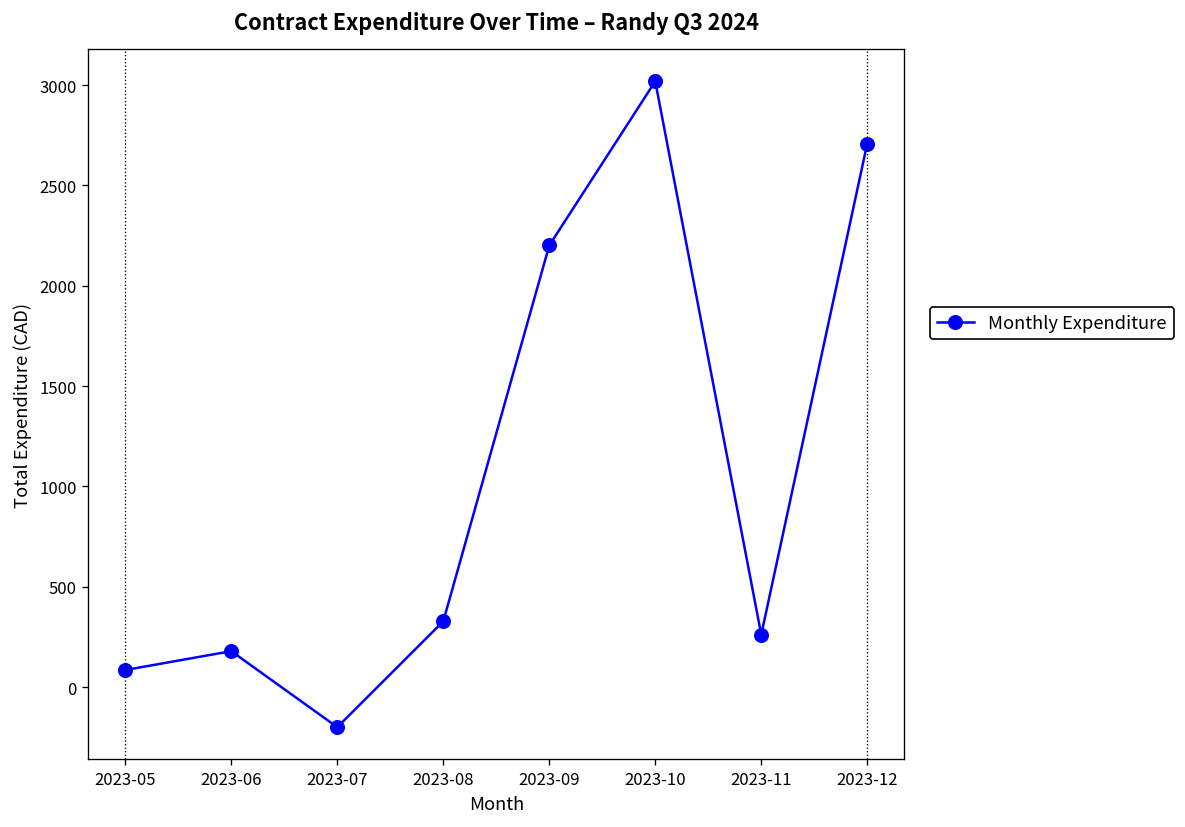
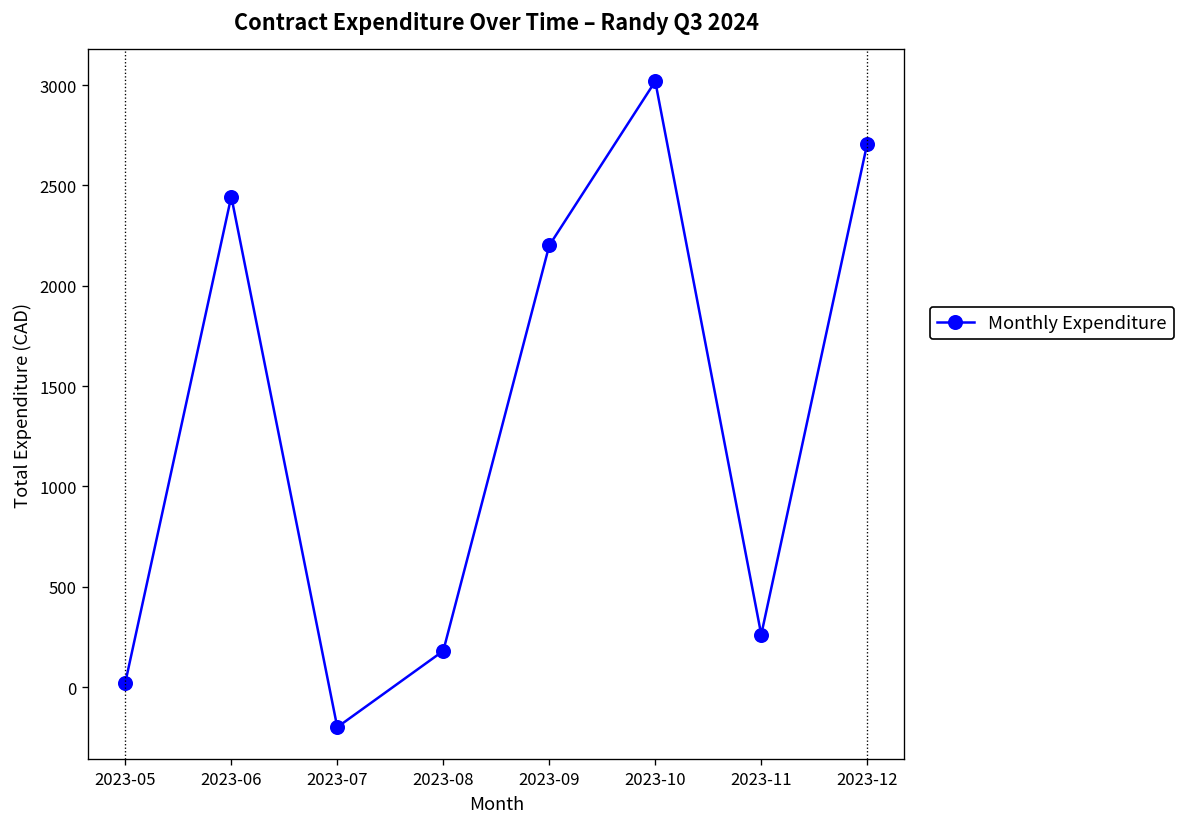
  {
-   "2023-05": 80,
-   "2023-06": 180,
+   "2023-05": 20,
+   "2023-06": 2440,
    "2023-07": -200,
-   "2023-08": 330,
+   "2023-08": 180,
    "2023-09": 2200,
    "2023-10": 3020,
    "2023-11": 260,
    "2023-12": 2710
  }
